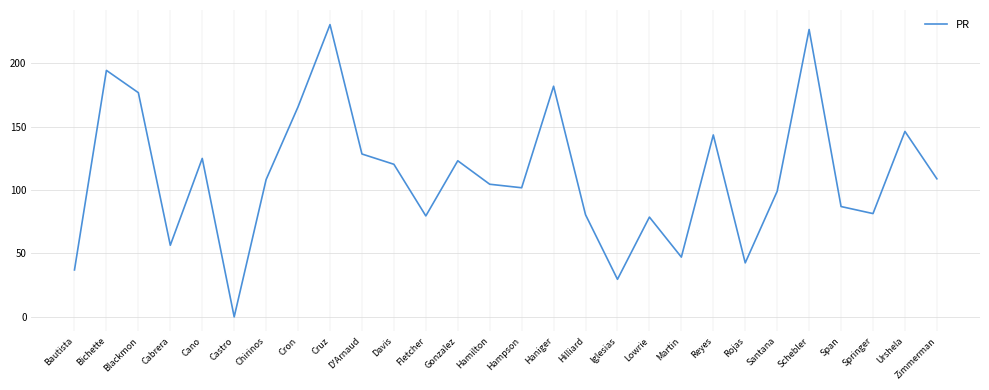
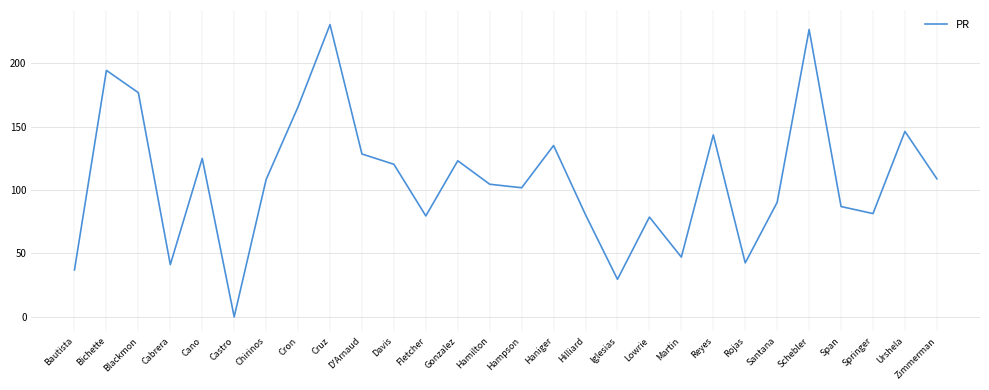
  {
    "Bautista": 37,
    "Bichette": 194,
    "Blackmon": 177,
-   "Cabrera": 56,
+   "Cabrera": 41,
    "Cano": 125,
    "Castro": 0,
    "Chirinos": 108,
    "Cron": 166,
    "Cruz": 231,
    "D'Arnaud": 128,
    "Davis": 120,
    "Fletcher": 80,
    "Gonzalez": 123,
    "Hamilton": 105,
    "Hampson": 102,
-   "Haniger": 182,
+   "Haniger": 135,
    "Hilliard": 81,
    "Iglesias": 30,
    "Lowrie": 79,
    "Martin": 47,
    "Reyes": 144,
    "Rojas": 43,
-   "Santana": 99,
+   "Santana": 90,
    "Schebler": 227,
    "Span": 87,
    "Springer": 81,
    "Urshela": 146,
    "Zimmerman": 109
  }
